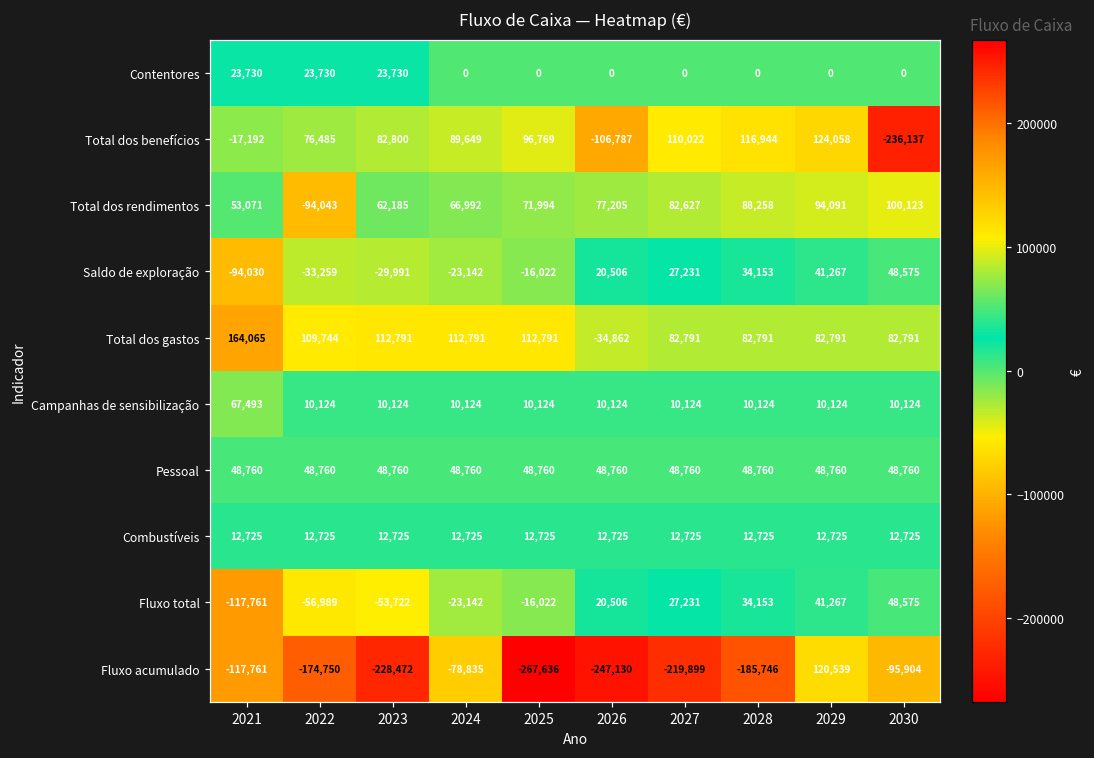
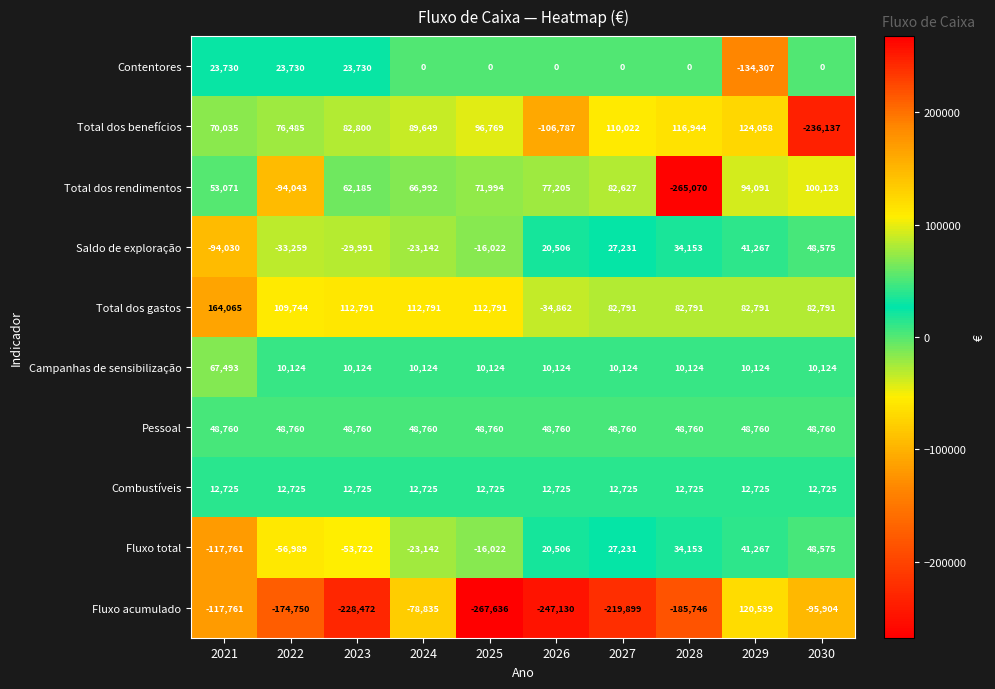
  {
    "Contentores": {
      "2021": "23,730",
      "2022": "23,730",
      "2023": "23,730",
      "2024": "0",
      "2025": "0",
      "2026": "0",
      "2027": "0",
      "2028": "0",
-     "2029": "0",
+     "2029": "-134,307",
      "2030": "0"
    },
    "Total dos benefícios": {
-     "2021": "-17,192",
+     "2021": "70,035",
      "2022": "76,485",
      "2023": "82,800",
      "2024": "89,649",
      "2025": "96,769",
      "2026": "-106,787",
      "2027": "110,022",
      "2028": "116,944",
      "2029": "124,058",
      "2030": "-236,137"
    },
    "Total dos rendimentos": {
      "2021": "53,071",
      "2022": "-94,043",
      "2023": "62,185",
      "2024": "66,992",
      "2025": "71,994",
      "2026": "77,205",
      "2027": "82,627",
-     "2028": "88,258",
+     "2028": "-265,070",
      "2029": "94,091",
      "2030": "100,123"
    },
    "Saldo de exploração": {
      "2021": "-94,030",
      "2022": "-33,259",
      "2023": "-29,991",
      "2024": "-23,142",
      "2025": "-16,022",
      "2026": "20,506",
      "2027": "27,231",
      "2028": "34,153",
      "2029": "41,267",
      "2030": "48,575"
    },
    "Total dos gastos": {
      "2021": "164,065",
      "2022": "109,744",
      "2023": "112,791",
      "2024": "112,791",
      "2025": "112,791",
      "2026": "-34,862",
      "2027": "82,791",
      "2028": "82,791",
      "2029": "82,791",
      "2030": "82,791"
    },
    "Campanhas de sensibilização": {
      "2021": "67,493",
      "2022": "10,124",
      "2023": "10,124",
      "2024": "10,124",
      "2025": "10,124",
      "2026": "10,124",
      "2027": "10,124",
      "2028": "10,124",
      "2029": "10,124",
      "2030": "10,124"
    },
    "Pessoal": {
      "2021": "48,760",
      "2022": "48,760",
      "2023": "48,760",
      "2024": "48,760",
      "2025": "48,760",
      "2026": "48,760",
      "2027": "48,760",
      "2028": "48,760",
      "2029": "48,760",
      "2030": "48,760"
    },
    "Combustíveis": {
      "2021": "12,725",
      "2022": "12,725",
      "2023": "12,725",
      "2024": "12,725",
      "2025": "12,725",
      "2026": "12,725",
      "2027": "12,725",
      "2028": "12,725",
      "2029": "12,725",
      "2030": "12,725"
    },
    "Fluxo total": {
      "2021": "-117,761",
      "2022": "-56,989",
      "2023": "-53,722",
      "2024": "-23,142",
      "2025": "-16,022",
      "2026": "20,506",
      "2027": "27,231",
      "2028": "34,153",
      "2029": "41,267",
      "2030": "48,575"
    },
    "Fluxo acumulado": {
      "2021": "-117,761",
      "2022": "-174,750",
      "2023": "-228,472",
      "2024": "-78,835",
      "2025": "-267,636",
      "2026": "-247,130",
      "2027": "-219,899",
      "2028": "-185,746",
      "2029": "120,539",
      "2030": "-95,904"
    }
  }
